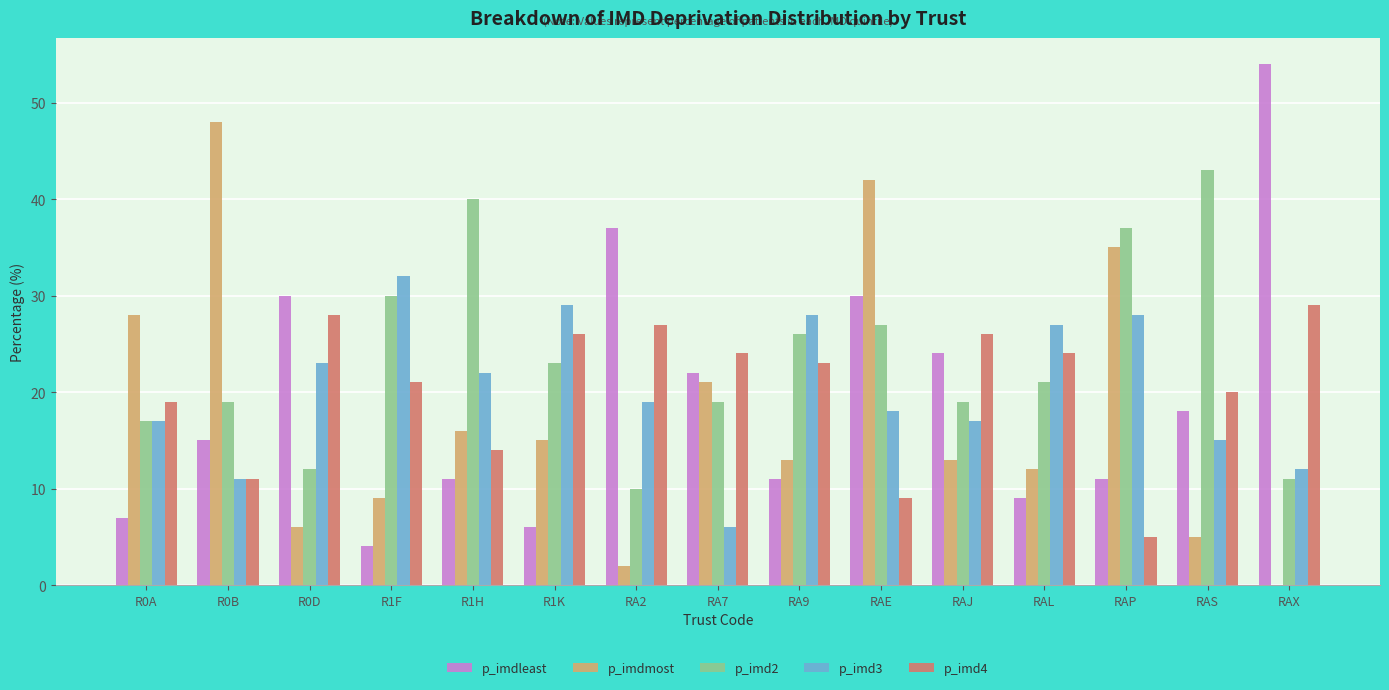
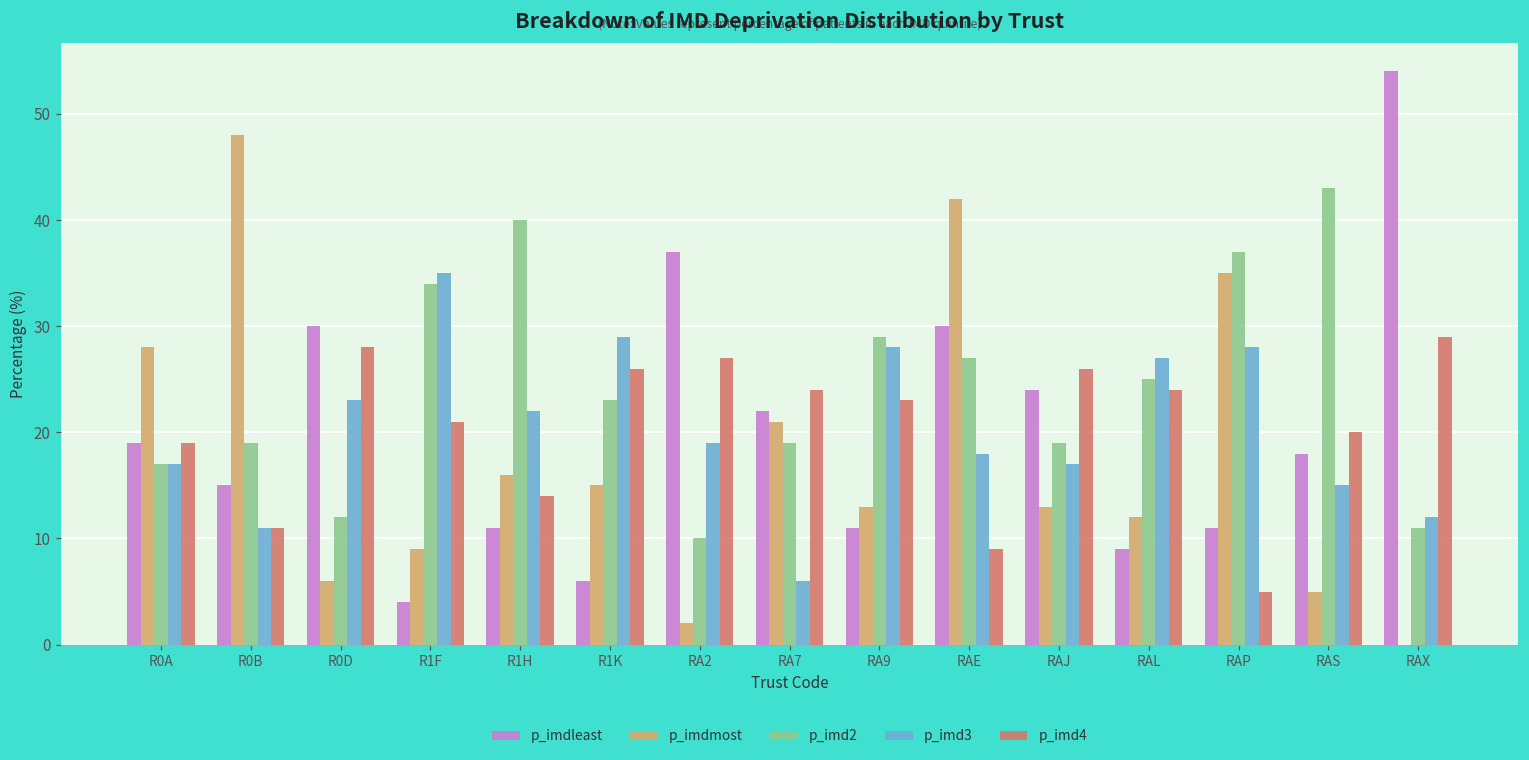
  {
    "p_imdleast": {
-     "R0A": 7,
+     "R0A": 19,
      "R0B": 15,
      "R0D": 30,
      "R1F": 4,
      "R1H": 11,
      "R1K": 6,
      "RA2": 37,
      "RA7": 22,
      "RA9": 11,
      "RAE": 30,
      "RAJ": 24,
      "RAL": 9,
      "RAP": 11,
      "RAS": 18,
      "RAX": 54
    },
    "p_imd2": {
      "R0A": 17,
      "R0B": 19,
      "R0D": 12,
-     "R1F": 30,
+     "R1F": 34,
      "R1H": 40,
      "R1K": 23,
      "RA2": 10,
      "RA7": 19,
-     "RA9": 26,
+     "RA9": 29,
      "RAE": 27,
      "RAJ": 19,
-     "RAL": 21,
+     "RAL": 25,
      "RAP": 37,
      "RAS": 43,
      "RAX": 11
    },
    "p_imd3": {
      "R0A": 17,
      "R0B": 11,
      "R0D": 23,
-     "R1F": 32,
+     "R1F": 35,
      "R1H": 22,
      "R1K": 29,
      "RA2": 19,
      "RA7": 6,
      "RA9": 28,
      "RAE": 18,
      "RAJ": 17,
      "RAL": 27,
      "RAP": 28,
      "RAS": 15,
      "RAX": 12
    }
  }
